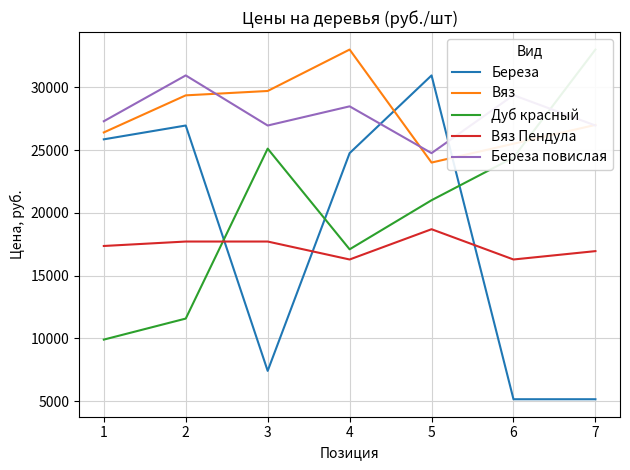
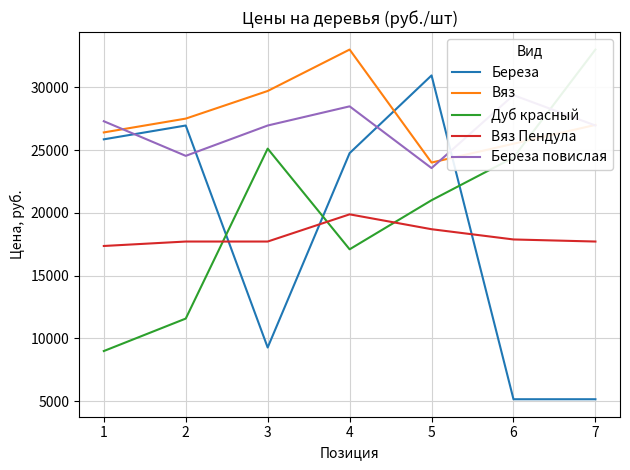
  {
    "Береза": {
      "1": 25900,
      "2": 27000,
-     "3": 7400,
+     "3": 9300,
      "4": 24800,
      "5": 30900,
      "6": 5200,
      "7": 5200
    },
    "Вяз": {
      "1": 26400,
-     "2": 29400,
+     "2": 27500,
      "3": 29700,
      "4": 33000,
      "5": 24000
    },
    "Дуб красный": {
-     "1": 9900,
+     "1": 9000,
      "2": 11600,
      "3": 25100,
      "4": 17100,
      "5": 21000
    },
    "Вяз Пендула": {
      "1": 17400,
      "2": 17700,
      "3": 17700,
-     "4": 16300,
+     "4": 19900,
      "5": 18700,
-     "6": 16300,
-     "7": 16900
+     "6": 17900,
+     "7": 17700
    },
    "Береза повислая": {
      "1": 27300,
-     "2": 30900,
+     "2": 24500,
      "3": 27000,
      "4": 28500,
-     "5": 24800
+     "5": 23600
    }
  }
